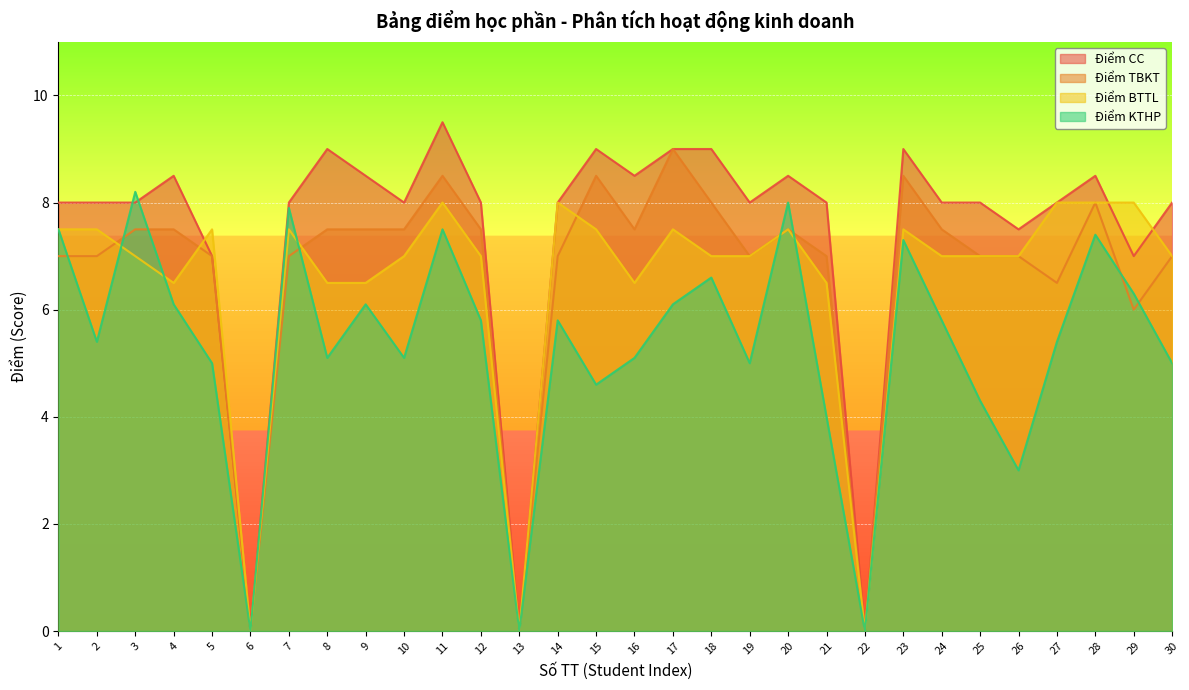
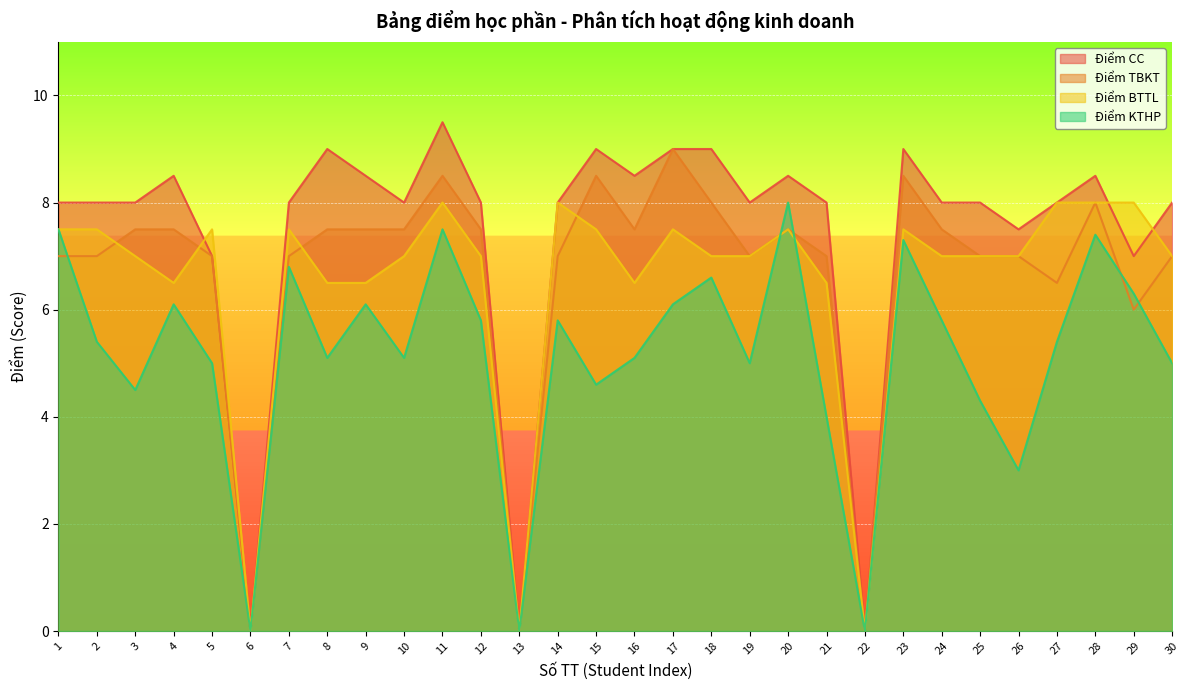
  {
    "Điểm BTTL": {
      "2": 7.5,
      "3": 7.0,
      "4": 6.5,
      "5": 7.5,
      "7": 7.5,
      "8": 6.5,
      "9": 6.5,
      "10": 7.0,
      "11": 8.0,
      "12": 7.0,
      "15": 7.5,
      "16": 6.5,
      "17": 7.5,
      "18": 7.0,
      "21": 6.5,
      "23": 7.5,
      "24": 7.0,
      "29": 8.0
    },
    "Điểm KTHP": {
      "2": 5.4,
-     "3": 8.2,
+     "3": 4.5,
      "4": 6.1,
      "5": 5.0,
-     "7": 7.9,
+     "7": 6.8,
      "8": 5.1,
      "9": 6.1,
      "10": 5.1,
      "11": 7.5,
      "12": 5.8,
      "14": 5.8,
      "15": 4.6,
      "16": 5.1,
      "17": 6.1,
      "18": 6.6,
      "19": 5.0,
      "20": 8.0,
      "21": 4.0,
      "23": 7.3,
      "24": 5.8,
      "25": 4.3,
      "26": 3.0,
      "27": 5.4,
      "28": 7.4,
      "29": 6.3,
      "30": 5.0
    }
  }
